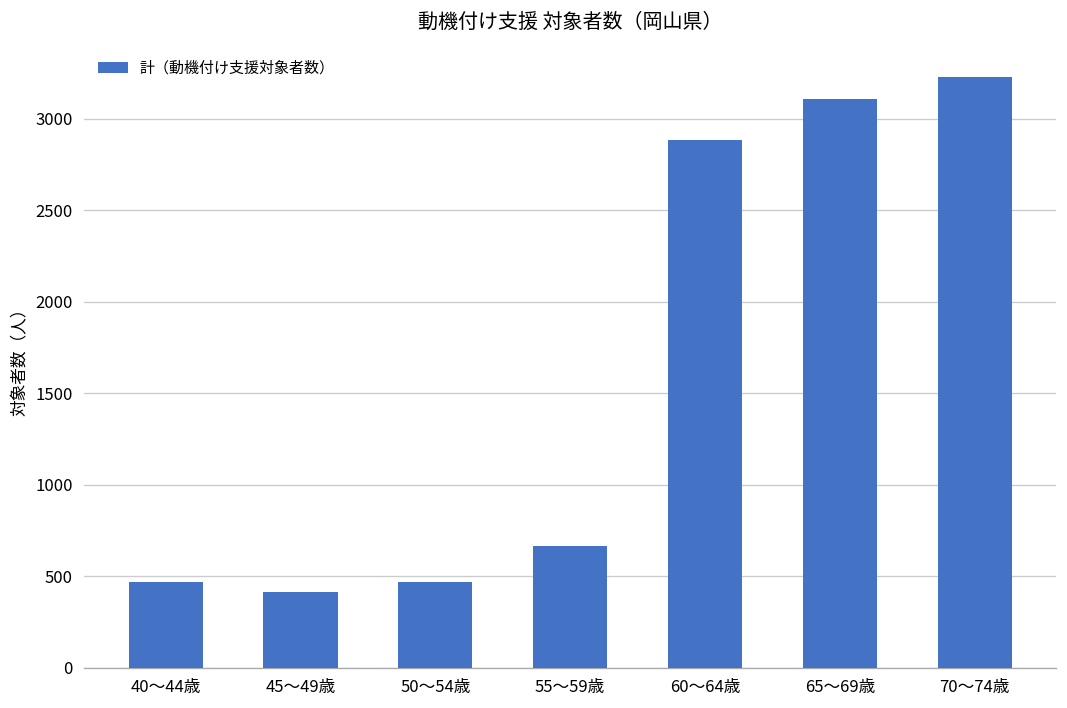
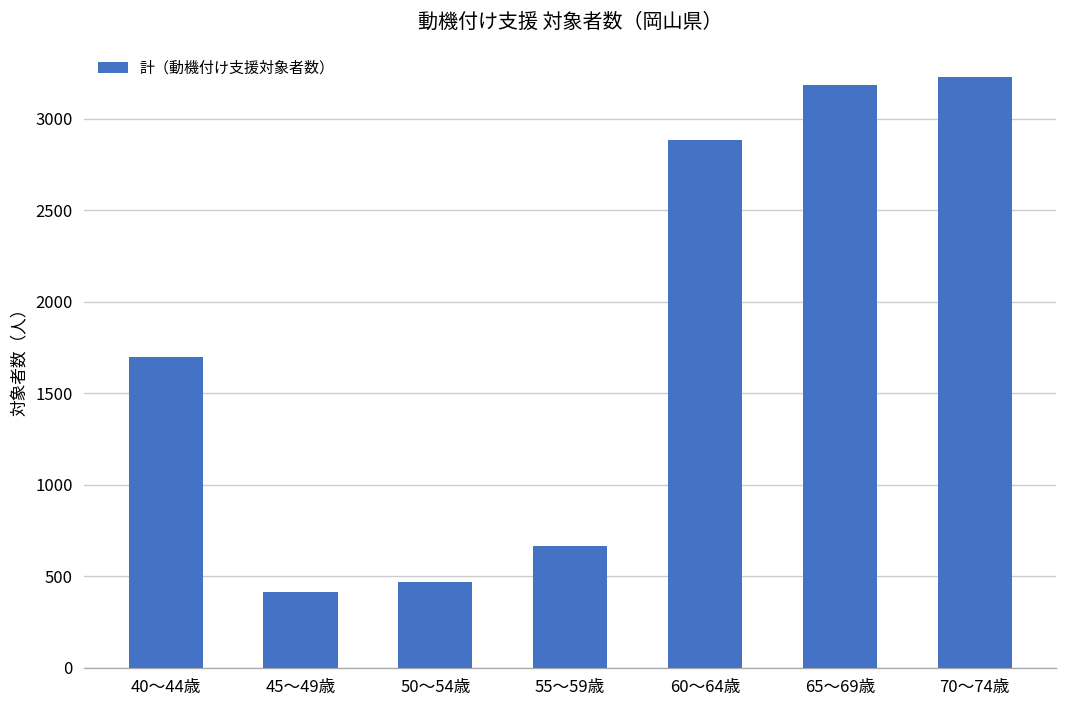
  {
-   "40～44歳": 470,
+   "40～44歳": 1700,
    "45～49歳": 410,
    "50～54歳": 470,
    "55～59歳": 660,
    "60～64歳": 2880,
-   "65～69歳": 3110,
+   "65～69歳": 3180,
    "70～74歳": 3230
  }
